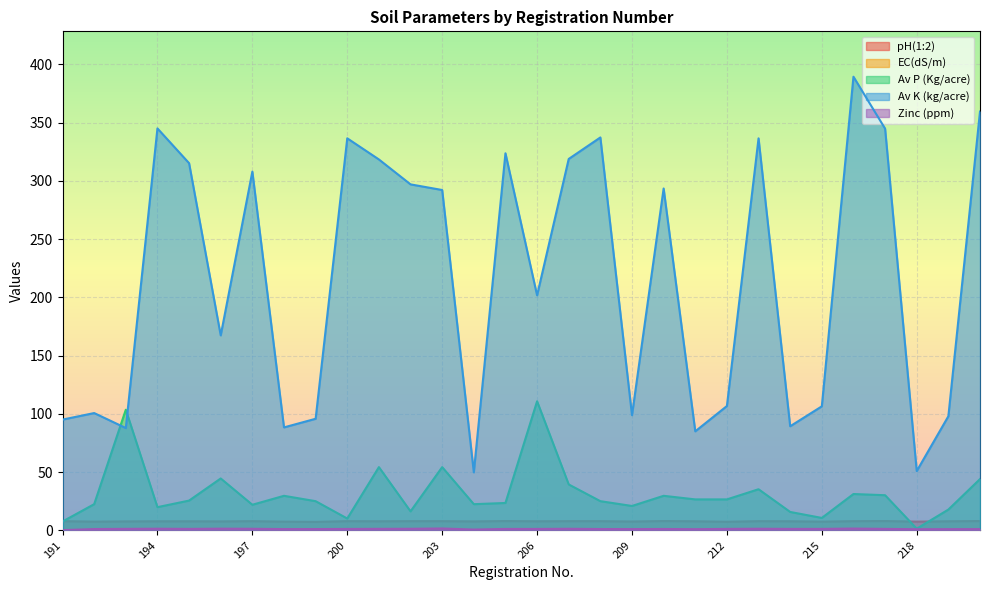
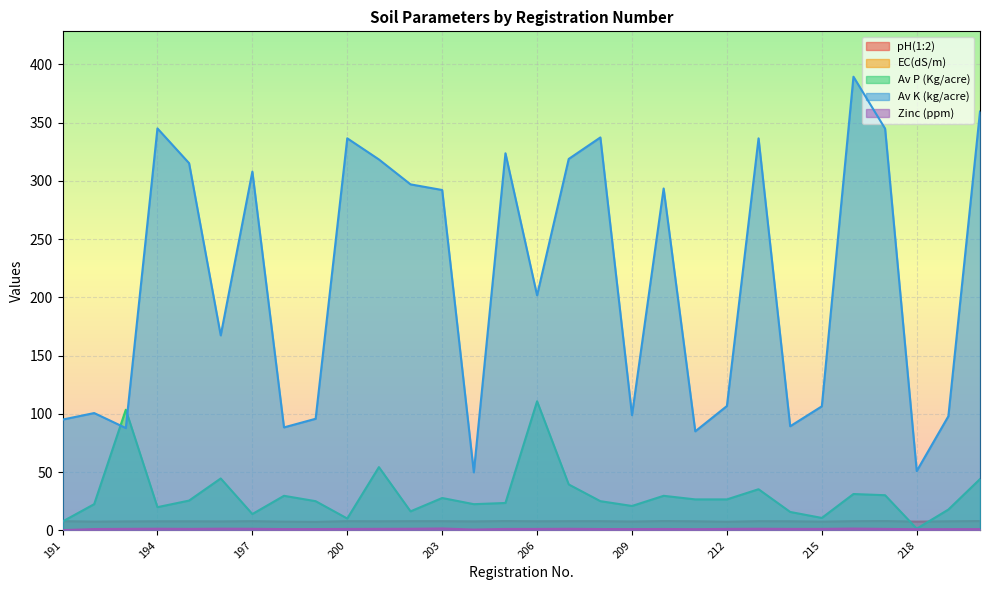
  {
    "pH(1:2)": {
      "194": 8,
      "197": 8,
      "200": 8,
      "203": 8,
      "206": 8,
      "209": 8,
      "212": 8,
      "215": 8,
      "218": 8
    },
    "Av P (Kg/acre)": {
      "194": 20,
-     "197": 22,
+     "197": 14,
      "200": 10,
-     "203": 54,
+     "203": 28,
      "206": 111,
      "209": 21,
      "212": 27,
      "215": 11
    },
    "Av K (kg/acre)": {
      "191": 95,
      "194": 345,
      "197": 308,
      "200": 336,
      "203": 292,
      "206": 202,
      "209": 99,
      "212": 107,
      "215": 107,
      "218": 51
    }
  }
